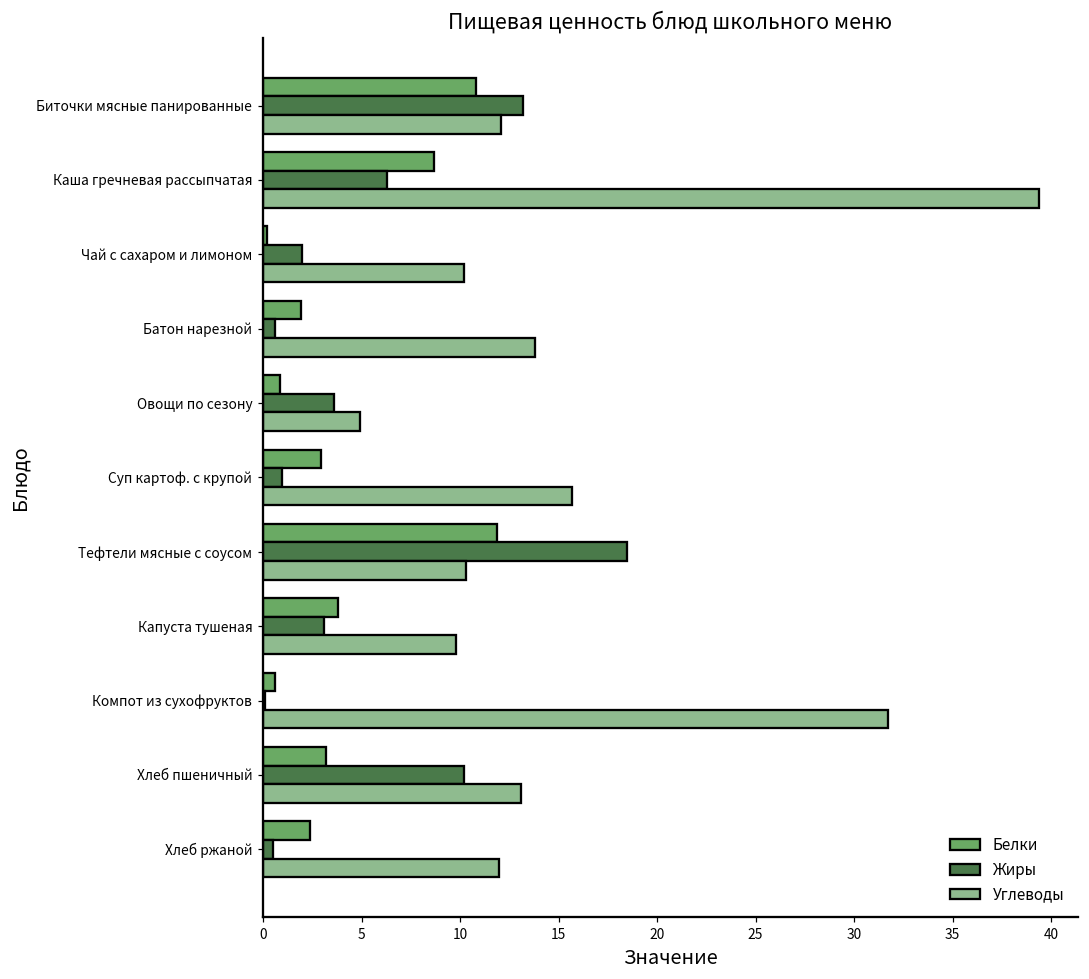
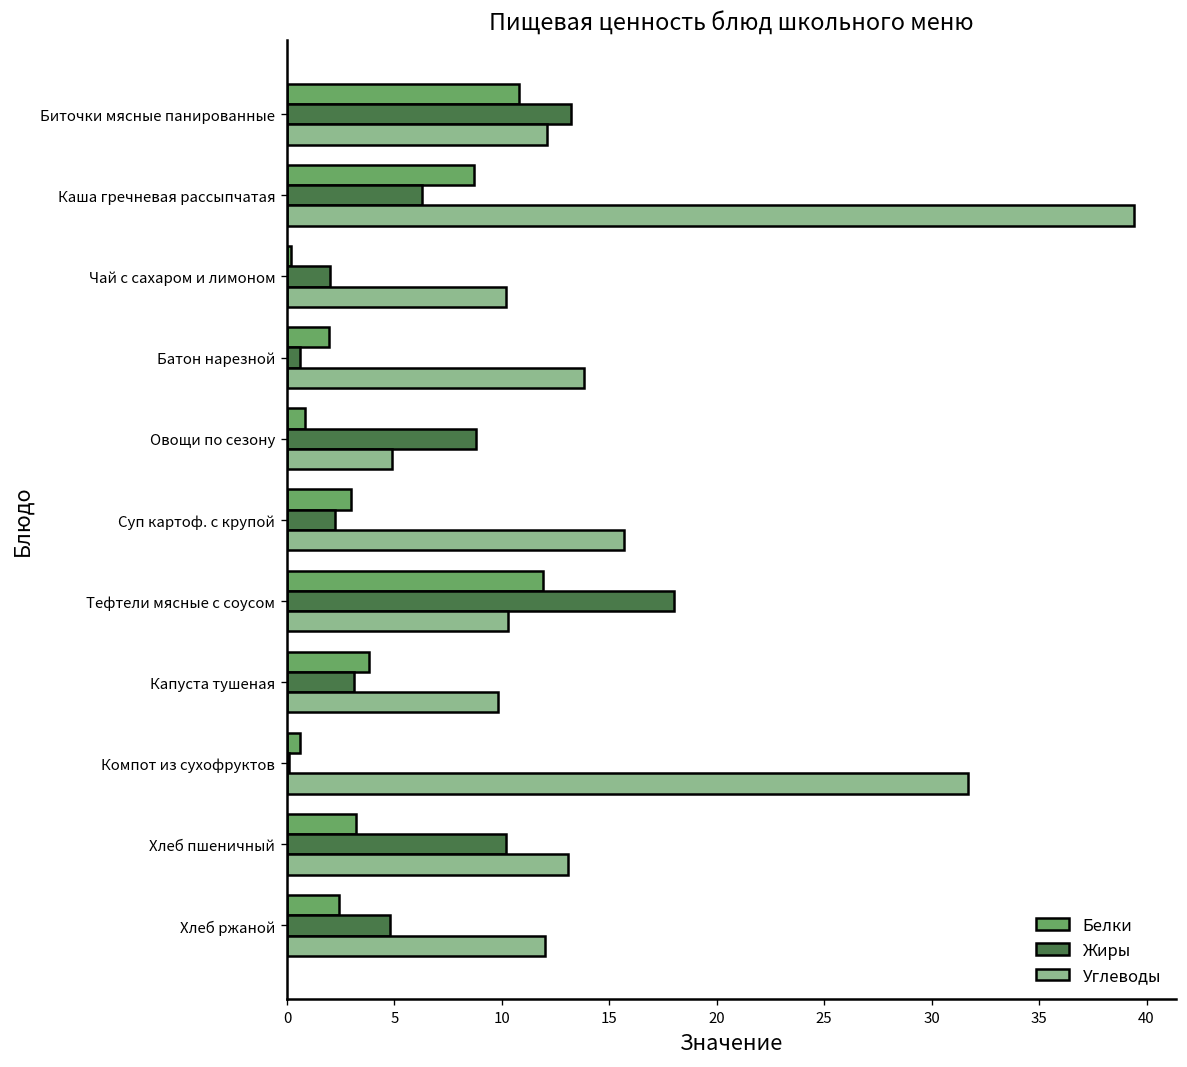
  {
    "Жиры": {
      "Биточки мясные панированные": 13.2,
      "Каша гречневая рассыпчатая": 6.3,
      "Чай с сахаром и лимоном": 2.0,
      "Батон нарезной": 0.6,
-     "Овощи по сезону": 3.6,
-     "Суп картоф. с крупой": 1.0,
-     "Тефтели мясные с соусом": 18.5,
+     "Овощи по сезону": 8.8,
+     "Суп картоф. с крупой": 2.2,
+     "Тефтели мясные с соусом": 18.0,
      "Капуста тушеная": 3.1,
      "Хлеб пшеничный": 10.2,
-     "Хлеб ржаной": 0.5
+     "Хлеб ржаной": 4.8
    }
  }
